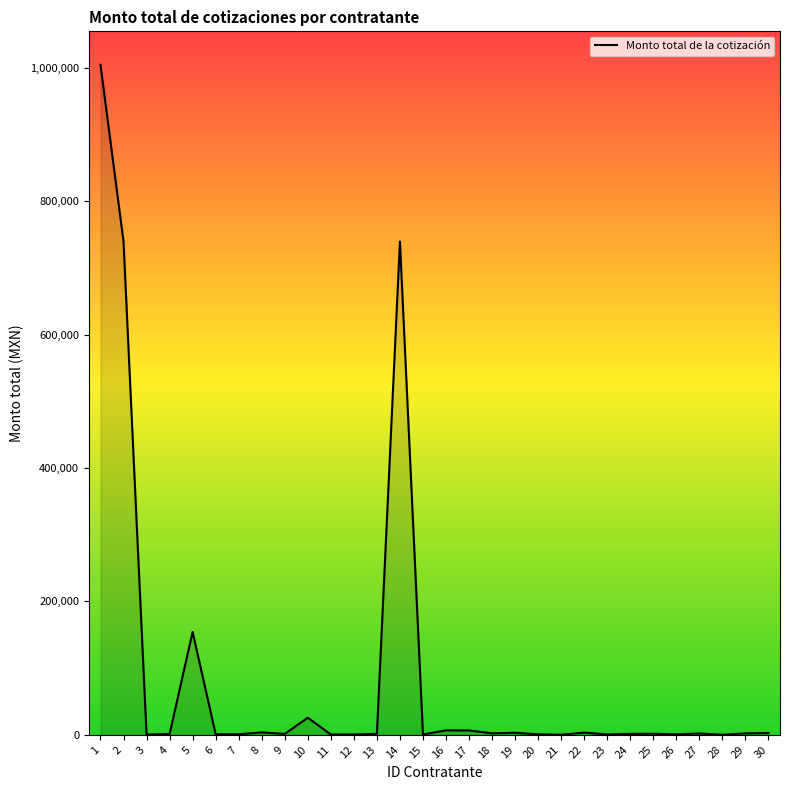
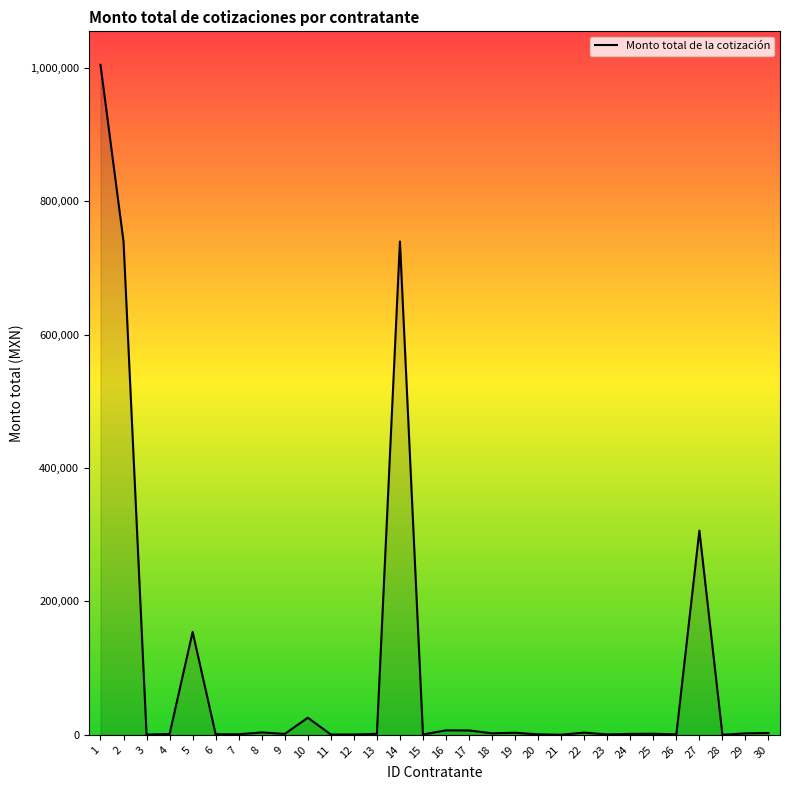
  {
    "1": "1,000,000",
    "2": "740,000",
    "3": "0",
    "4": "0",
    "5": "150,000",
    "6": "0",
    "7": "0",
    "8": "0",
    "9": "0",
    "10": "30,000",
    "11": "0",
    "12": "0",
    "13": "0",
    "14": "740,000",
    "15": "0",
    "16": "10,000",
    "17": "10,000",
    "18": "0",
    "19": "0",
    "20": "0",
    "21": "0",
    "22": "0",
    "23": "0",
    "24": "0",
    "25": "0",
    "26": "0",
-   "27": "0",
+   "27": "310,000",
    "28": "0",
    "29": "0",
    "30": "0"
  }
